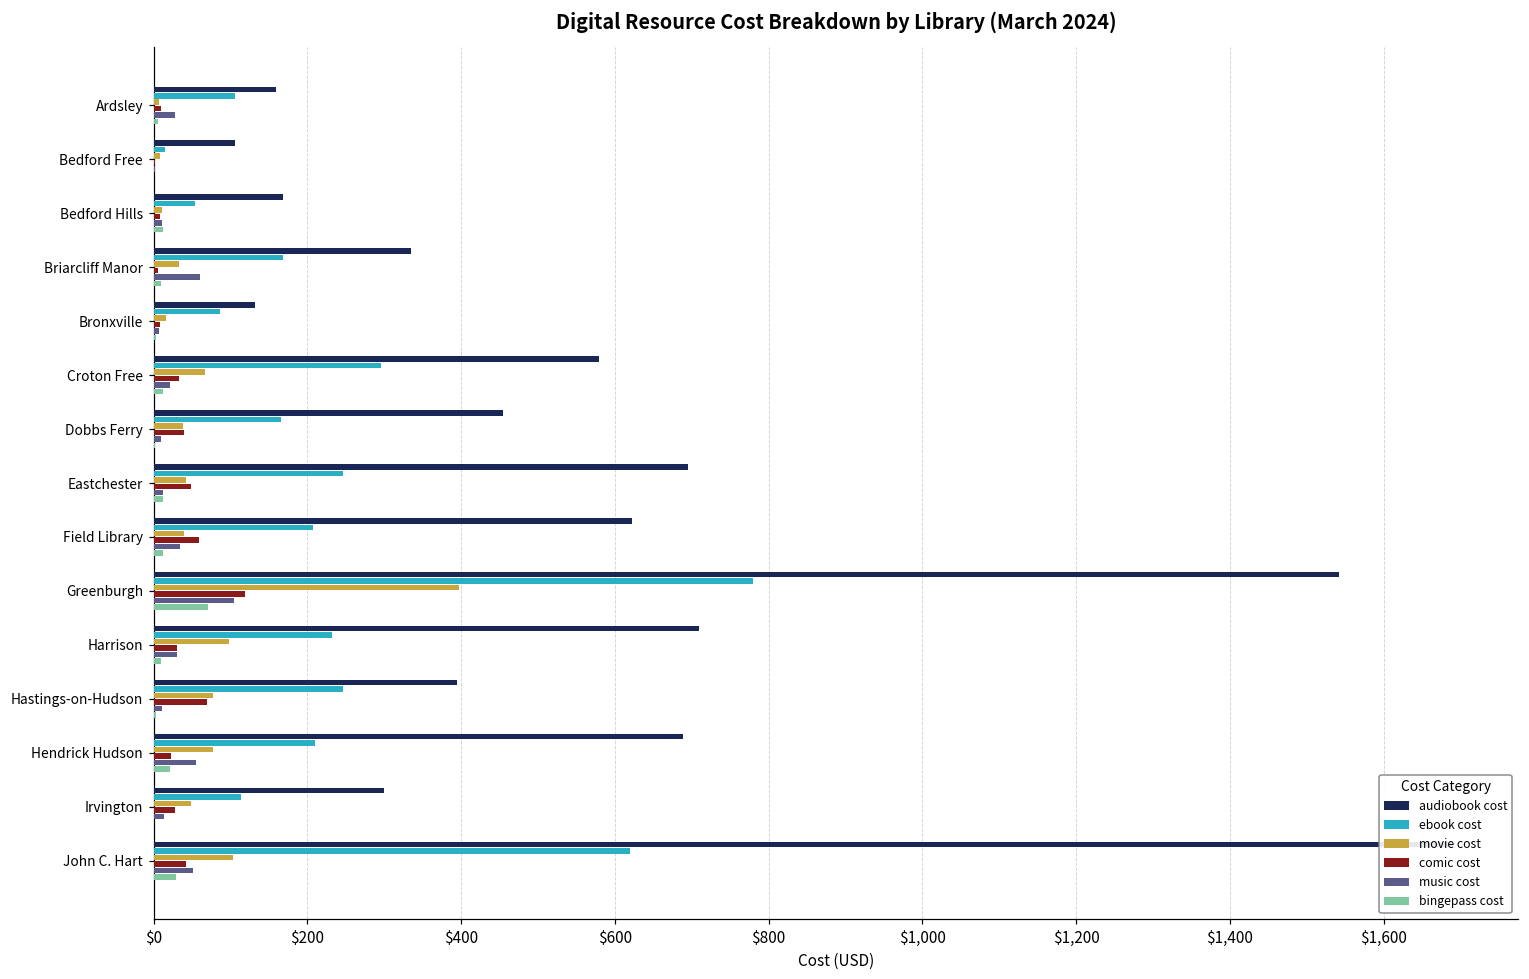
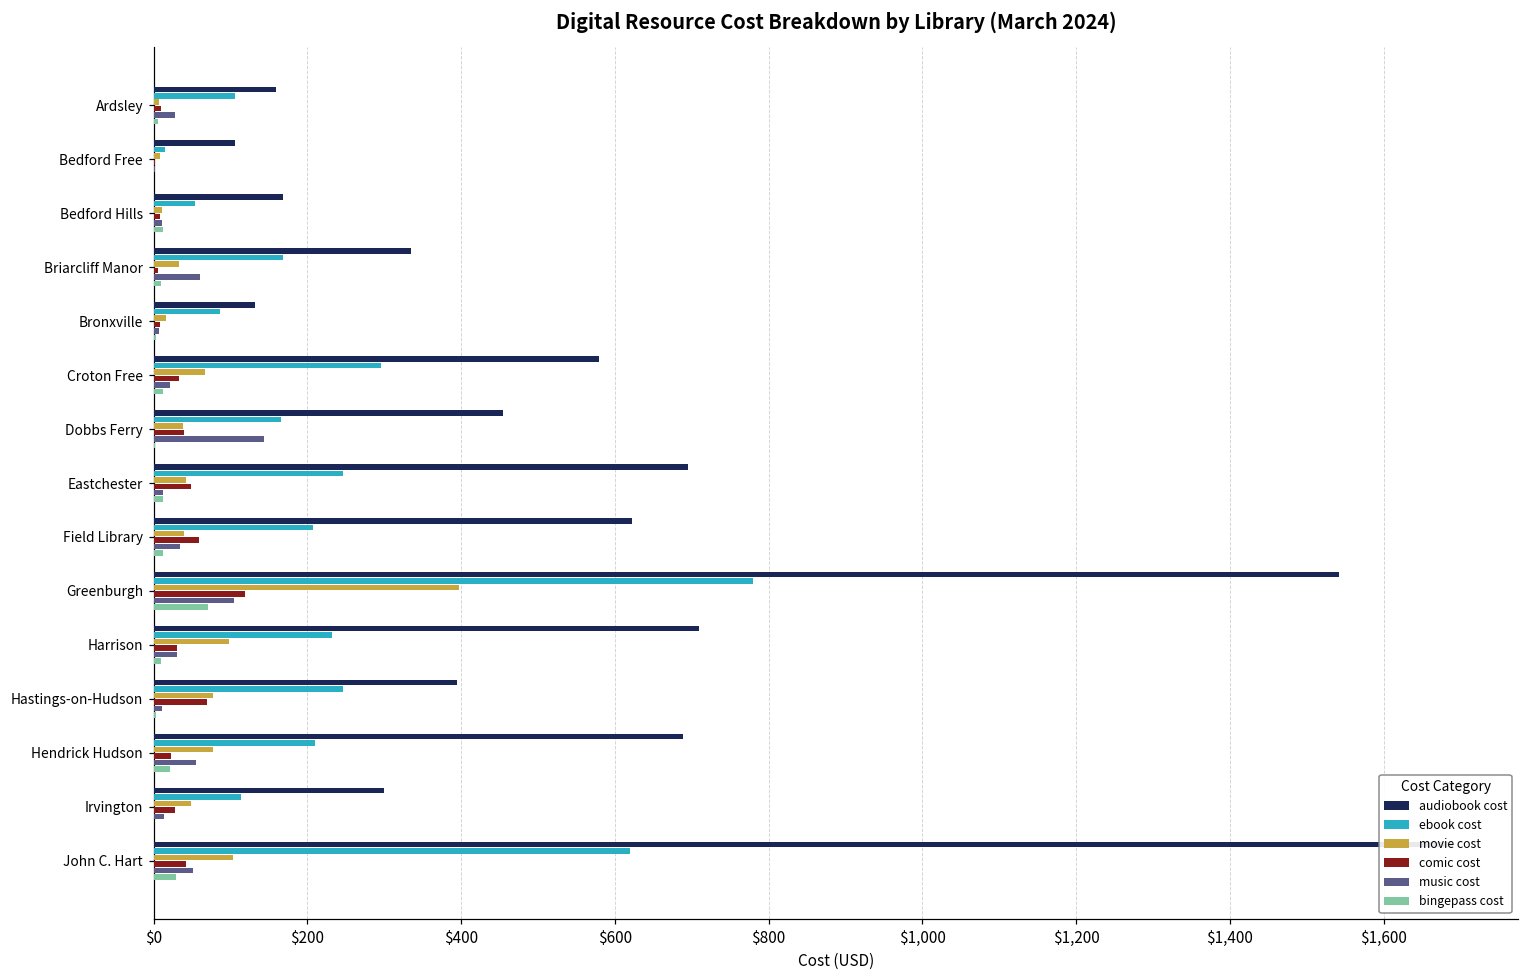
  {
    "audiobook cost": {
      "Ardsley": "$160",
      "Bedford Free": "$110",
      "Bedford Hills": "$170",
      "Briarcliff Manor": "$330",
      "Bronxville": "$130",
      "Croton Free": "$580",
      "Dobbs Ferry": "$450",
      "Eastchester": "$690",
      "Field Library": "$620",
      "Greenburgh": "$1,540",
      "Harrison": "$710",
      "Hastings-on-Hudson": "$390",
      "Hendrick Hudson": "$690",
      "Irvington": "$300"
    },
    "ebook cost": {
      "Ardsley": "$110",
      "Bedford Free": "$20",
      "Bedford Hills": "$50",
      "Briarcliff Manor": "$170",
      "Bronxville": "$90",
      "Croton Free": "$300",
      "Dobbs Ferry": "$170",
      "Eastchester": "$250",
      "Field Library": "$210",
      "Greenburgh": "$780",
      "Harrison": "$230",
      "Hastings-on-Hudson": "$250",
      "Hendrick Hudson": "$210",
      "Irvington": "$110",
      "John C. Hart": "$620"
    },
    "movie cost": {
      "Ardsley": "$10",
      "Bedford Free": "$10",
      "Bedford Hills": "$10",
      "Briarcliff Manor": "$30",
      "Bronxville": "$20",
      "Croton Free": "$70",
      "Dobbs Ferry": "$40",
      "Eastchester": "$40",
      "Field Library": "$40",
      "Greenburgh": "$400",
      "Harrison": "$100",
      "Hastings-on-Hudson": "$80",
      "Hendrick Hudson": "$80",
      "Irvington": "$50",
      "John C. Hart": "$100"
    },
    "comic cost": {
      "Ardsley": "$10",
      "Bedford Hills": "$10",
      "Briarcliff Manor": "$10",
      "Bronxville": "$10",
      "Croton Free": "$30",
      "Dobbs Ferry": "$40",
      "Eastchester": "$50",
      "Field Library": "$60",
      "Greenburgh": "$120",
      "Harrison": "$30",
      "Hastings-on-Hudson": "$70",
      "Hendrick Hudson": "$20",
      "Irvington": "$30",
      "John C. Hart": "$40"
    },
    "music cost": {
      "Ardsley": "$30",
      "Bedford Hills": "$10",
      "Briarcliff Manor": "$60",
      "Bronxville": "$10",
      "Croton Free": "$20",
-     "Dobbs Ferry": "$10",
+     "Dobbs Ferry": "$140",
      "Eastchester": "$10",
      "Field Library": "$30",
      "Greenburgh": "$100",
      "Harrison": "$30",
      "Hastings-on-Hudson": "$10",
      "Hendrick Hudson": "$60",
      "Irvington": "$10",
      "John C. Hart": "$50"
    },
    "bingepass cost": {
      "Ardsley": "$0",
      "Bedford Free": "$0",
      "Bedford Hills": "$10",
      "Briarcliff Manor": "$10",
      "Croton Free": "$10",
      "Eastchester": "$10",
      "Field Library": "$10",
      "Greenburgh": "$70",
      "Harrison": "$10",
      "Hendrick Hudson": "$20",
      "Irvington": "$0",
      "John C. Hart": "$30"
    }
  }
